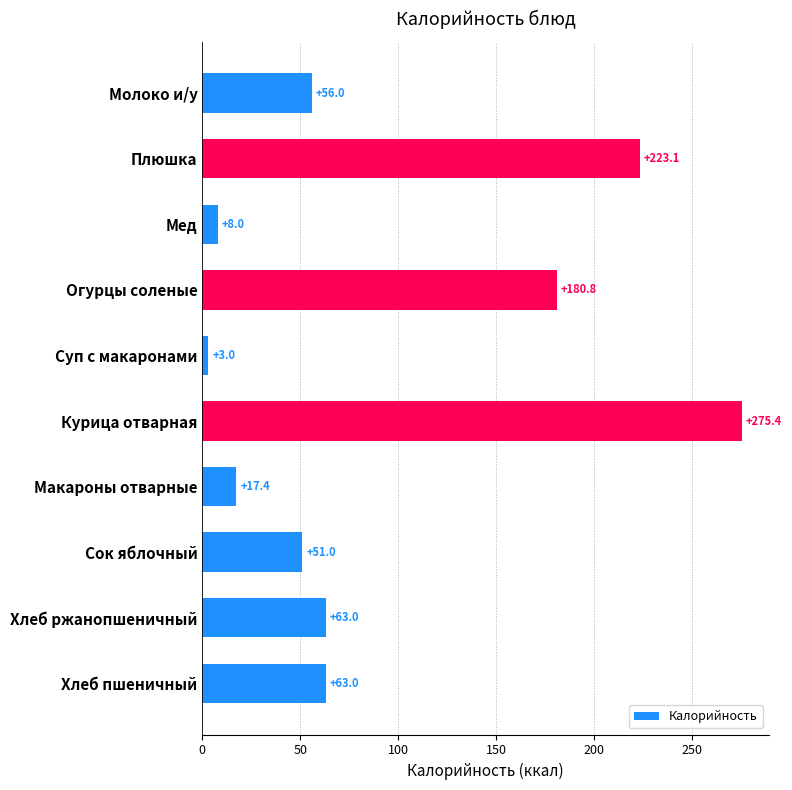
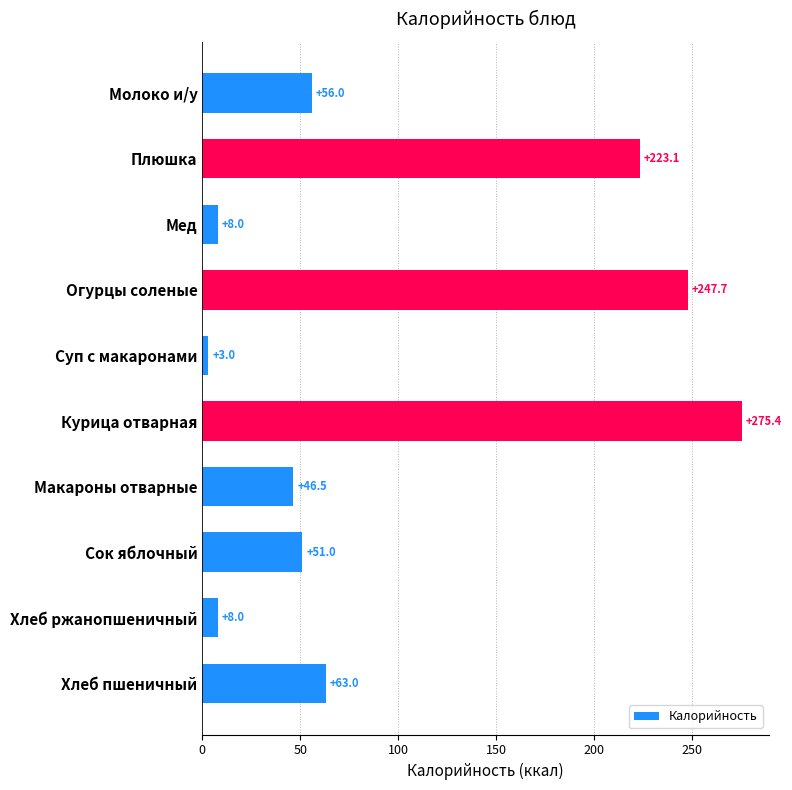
  {
    "Молоко и/у": "+56.0",
    "Плюшка": "+223.1",
    "Мед": "+8.0",
-   "Огурцы соленые": "+180.8",
+   "Огурцы соленые": "+247.7",
    "Суп с макаронами": "+3.0",
    "Курица отварная": "+275.4",
-   "Макароны отварные": "+17.4",
+   "Макароны отварные": "+46.5",
    "Сок яблочный": "+51.0",
-   "Хлеб ржанопшеничный": "+63.0",
+   "Хлеб ржанопшеничный": "+8.0",
    "Хлеб пшеничный": "+63.0"
  }
